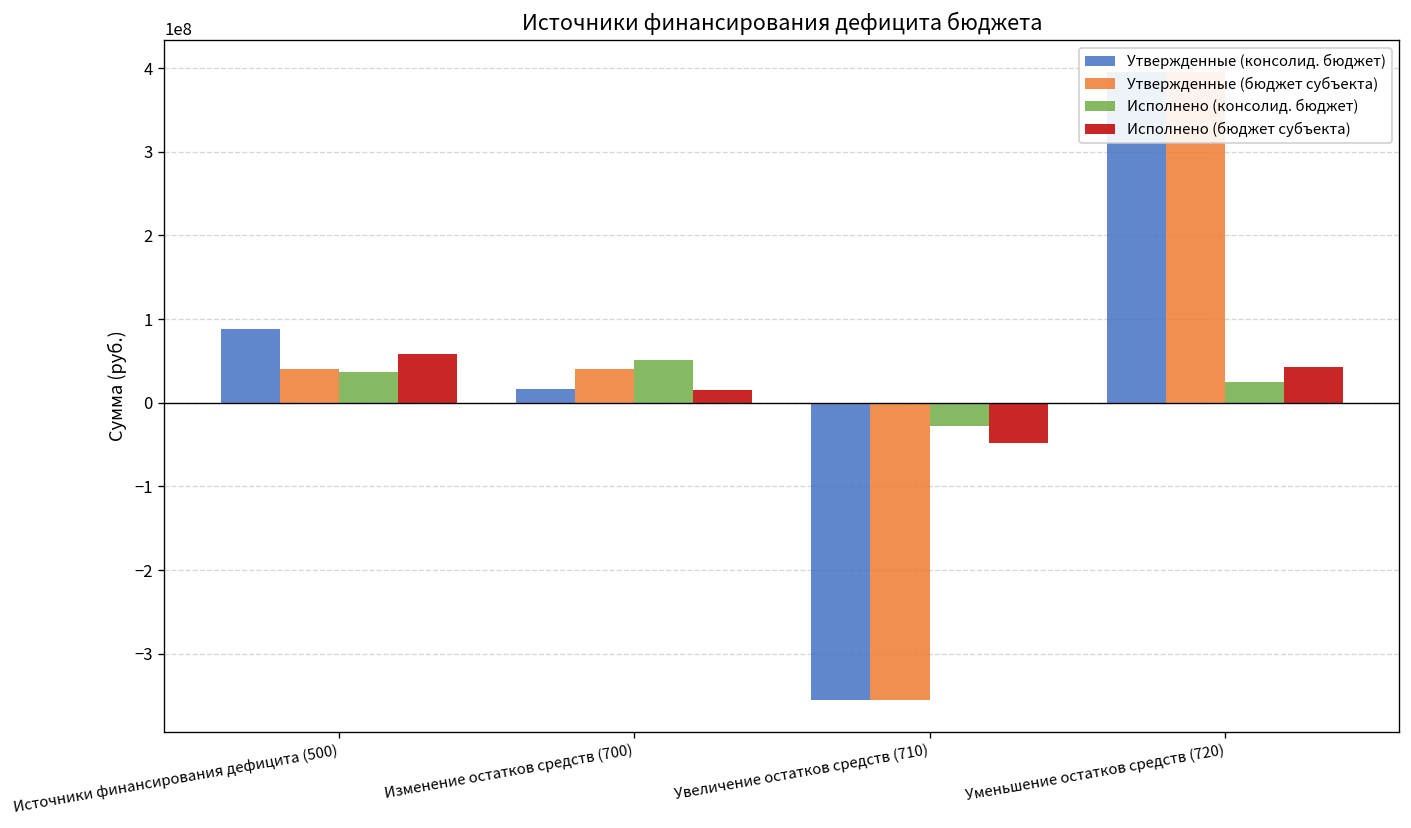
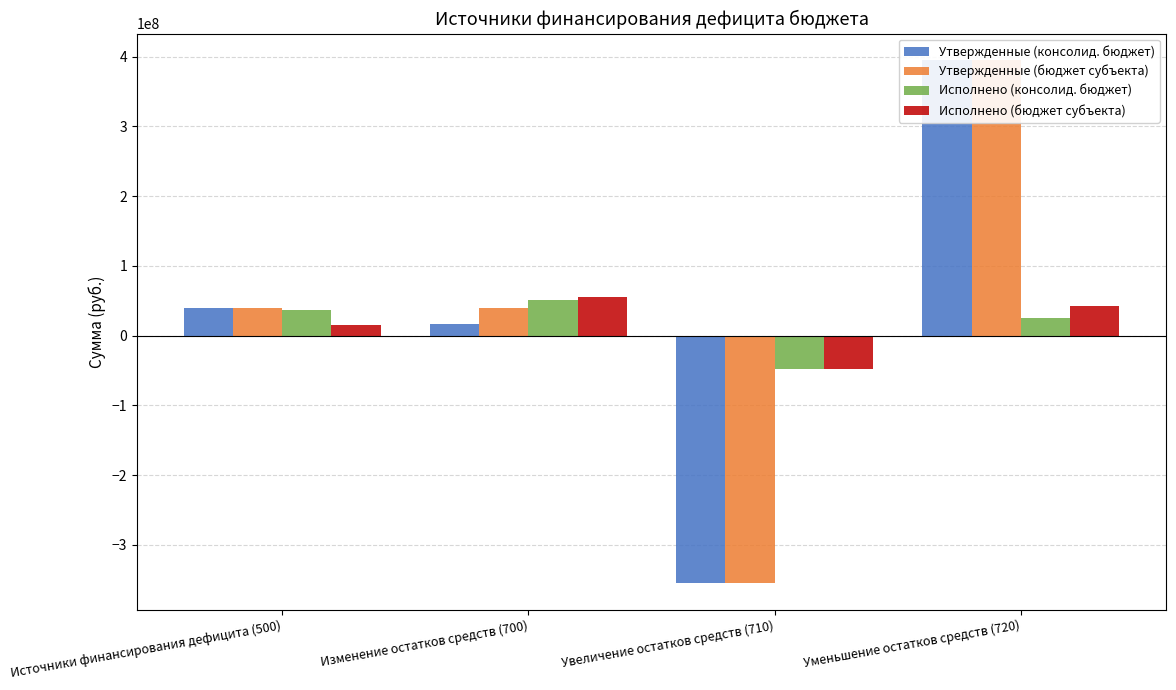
  {
    "Утвержденные (консолид. бюджет)": {
-     "Источники финансирования дефицита (500)": 90000000,
+     "Источники финансирования дефицита (500)": 40000000,
      "Изменение остатков средств (700)": 20000000,
      "Увеличение остатков средств (710)": -360000000
    },
    "Утвержденные (бюджет субъекта)": {
      "Источники финансирования дефицита (500)": 40000000,
      "Изменение остатков средств (700)": 40000000,
      "Увеличение остатков средств (710)": -360000000
    },
    "Исполнено (консолид. бюджет)": {
      "Источники финансирования дефицита (500)": 40000000,
      "Изменение остатков средств (700)": 50000000,
-     "Увеличение остатков средств (710)": -30000000,
+     "Увеличение остатков средств (710)": -50000000,
      "Уменьшение остатков средств (720)": 20000000
    },
    "Исполнено (бюджет субъекта)": {
-     "Источники финансирования дефицита (500)": 60000000,
-     "Изменение остатков средств (700)": 10000000,
+     "Источники финансирования дефицита (500)": 10000000,
+     "Изменение остатков средств (700)": 50000000,
      "Увеличение остатков средств (710)": -50000000,
      "Уменьшение остатков средств (720)": 40000000
    }
  }
